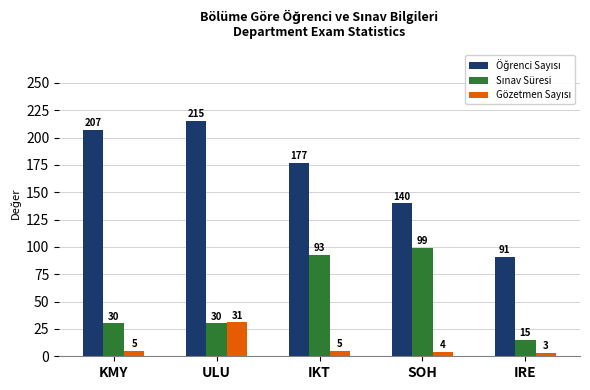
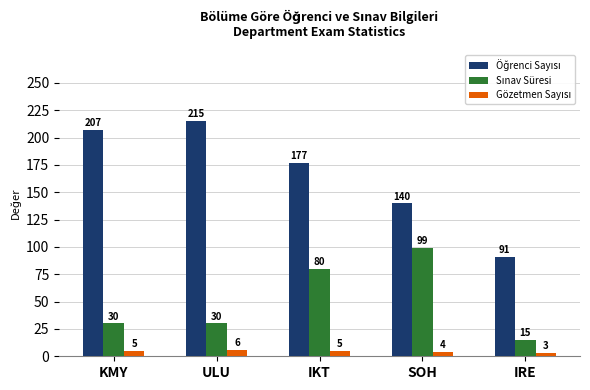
  {
    "Öğrenci Sayısı": {
      "KMY": 207,
      "ULU": 215,
      "IKT": 177,
      "SOH": 140,
      "IRE": 91
    },
    "Sınav Süresi": {
      "KMY": 30,
      "ULU": 30,
-     "IKT": 93,
+     "IKT": 80,
      "SOH": 99,
      "IRE": 15
    },
    "Gözetmen Sayısı": {
      "KMY": 5,
-     "ULU": 31,
+     "ULU": 6,
      "IKT": 5,
      "SOH": 4,
      "IRE": 3
    }
  }
